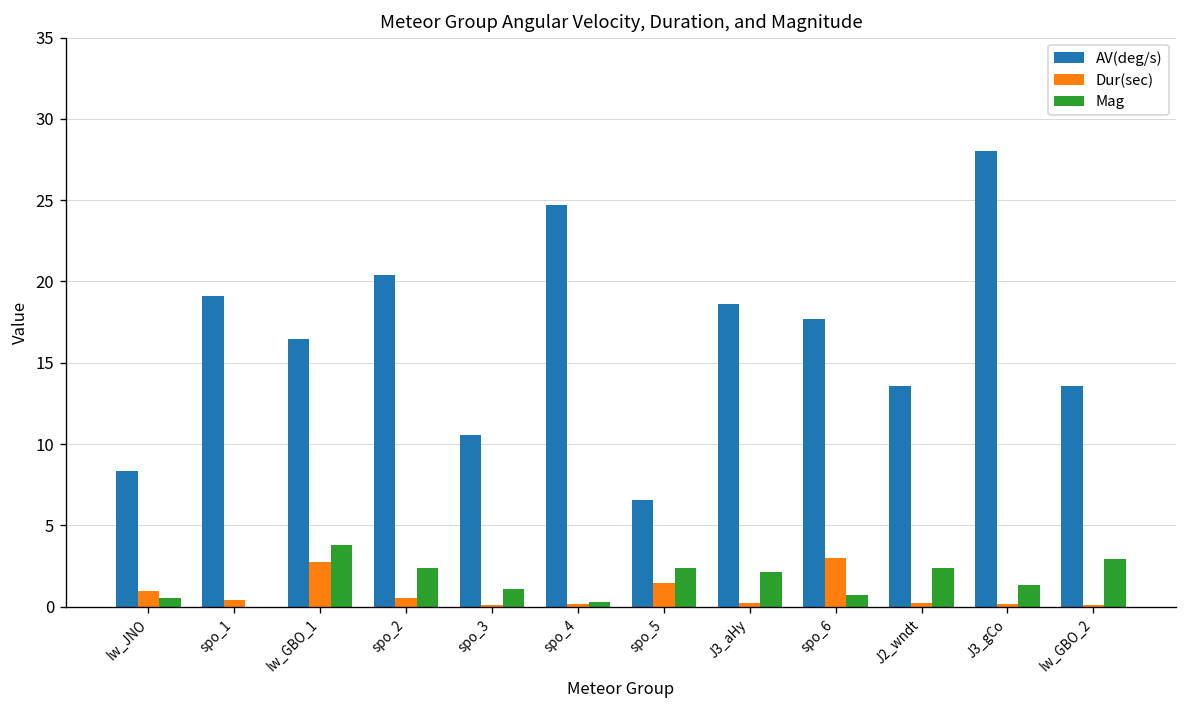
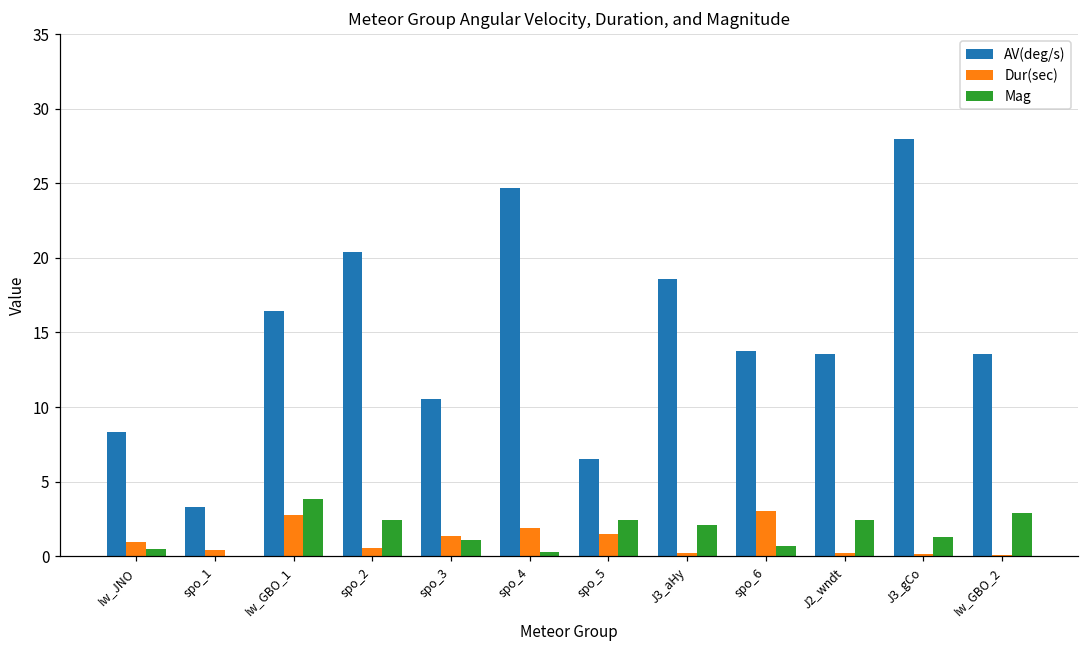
  {
    "AV(deg/s)": {
      "Iw_JNO": 8.4,
-     "spo_1": 19.1,
+     "spo_1": 3.3,
      "Iw_GBO_1": 16.5,
      "spo_2": 20.4,
      "spo_3": 10.6,
      "spo_4": 24.7,
      "spo_5": 6.5,
      "J3_aHy": 18.6,
-     "spo_6": 17.7,
+     "spo_6": 13.8,
      "J2_wndt": 13.6,
      "J3_gCo": 28.0,
      "Iw_GBO_2": 13.5
    },
    "Dur(sec)": {
      "Iw_JNO": 1.0,
      "spo_1": 0.4,
      "Iw_GBO_1": 2.7,
      "spo_2": 0.5,
-     "spo_3": 0.1,
-     "spo_4": 0.2,
+     "spo_3": 1.3,
+     "spo_4": 1.9,
      "spo_5": 1.5,
      "J3_aHy": 0.2,
      "spo_6": 3.0,
      "J2_wndt": 0.2
    },
    "Mag": {
      "Iw_JNO": 0.5,
      "Iw_GBO_1": 3.8,
      "spo_2": 2.4,
      "spo_3": 1.1,
      "spo_4": 0.3,
      "spo_5": 2.4,
      "J3_aHy": 2.1,
      "spo_6": 0.7,
      "J2_wndt": 2.4,
      "J3_gCo": 1.3,
      "Iw_GBO_2": 2.9
    }
  }
